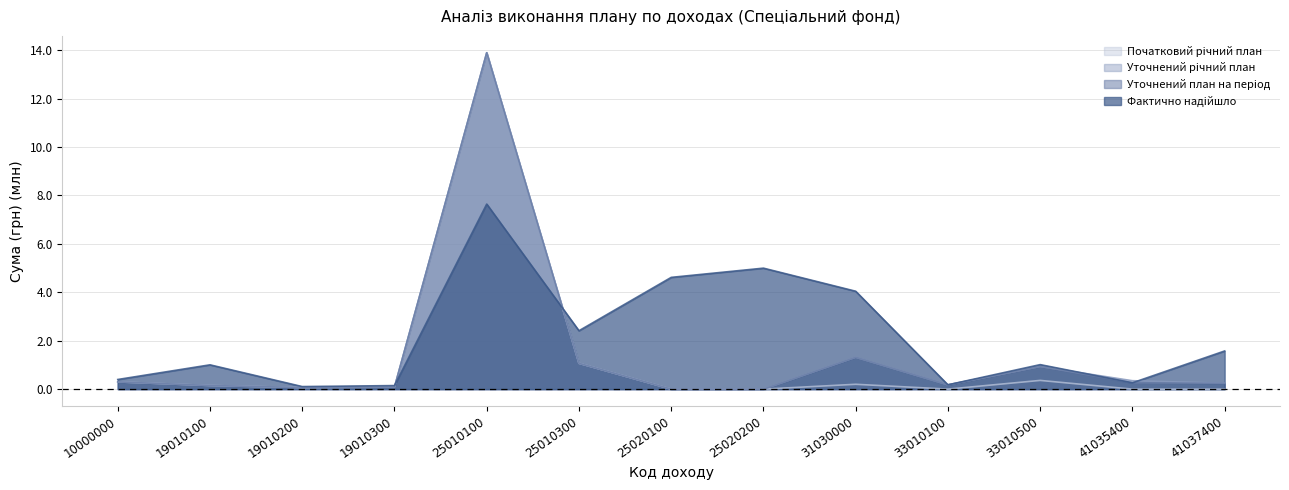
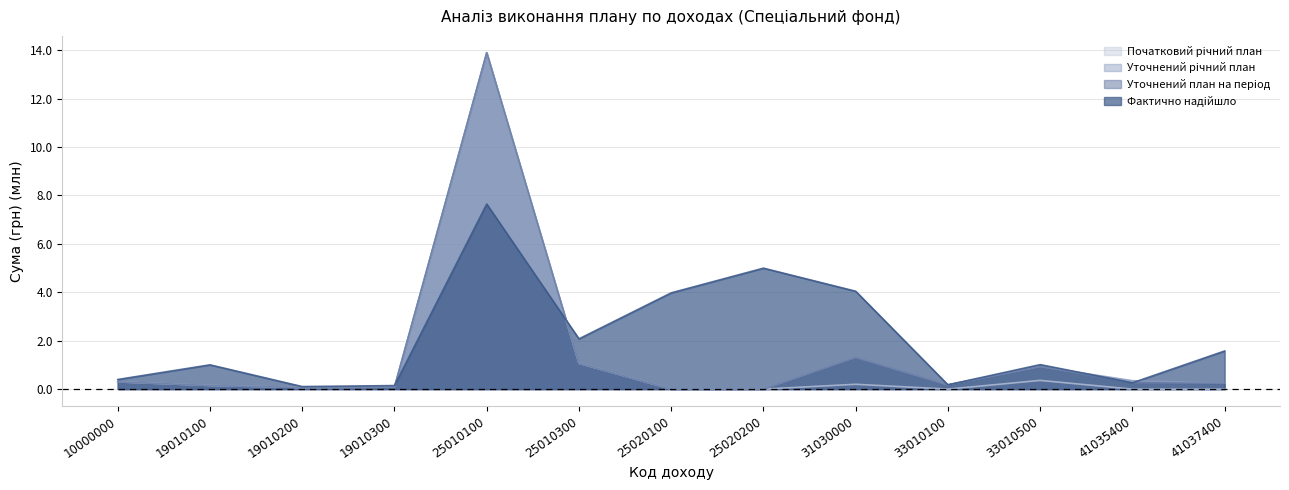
  {
    "Фактично надійшло": {
      "19010100": 1.0,
      "25010100": 7.6,
-     "25010300": 2.4,
-     "25020100": 4.6,
+     "25010300": 2.1,
+     "25020100": 4.0,
      "25020200": 5.0,
      "31030000": 4.0,
      "41037400": 1.6
    }
  }
